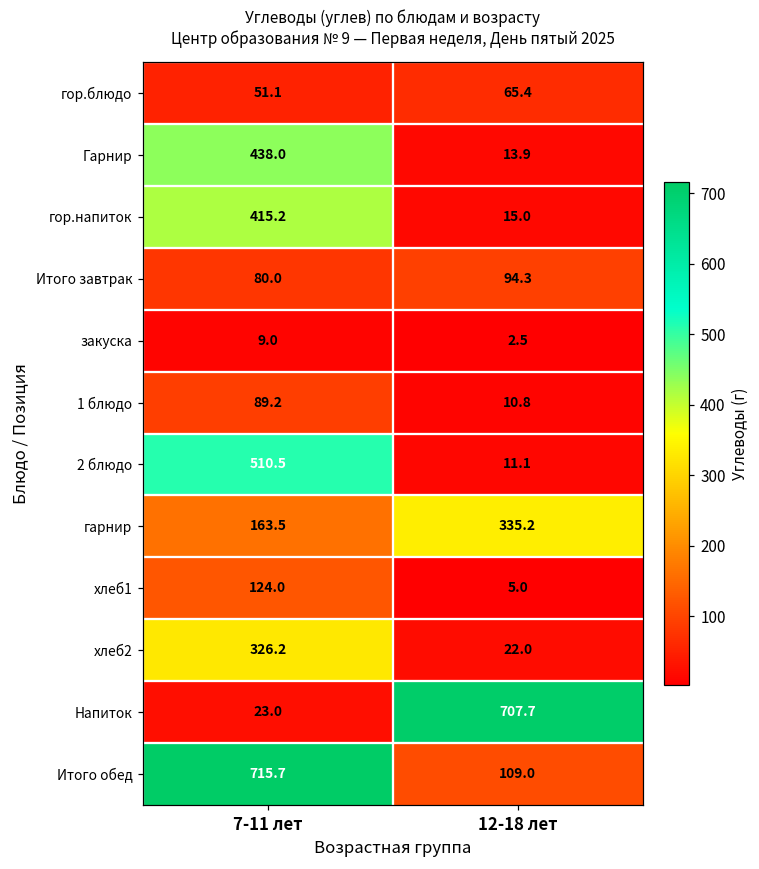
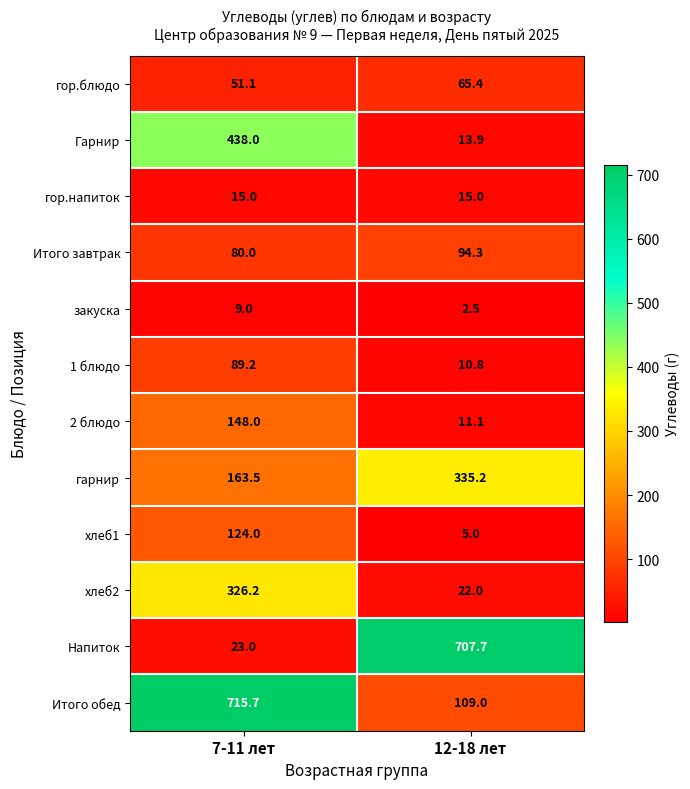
  {
    "гор.блюдо": {
      "7-11 лет": 51.1,
      "12-18 лет": 65.4
    },
    "Гарнир": {
      "7-11 лет": 438.0,
      "12-18 лет": 13.9
    },
    "гор.напиток": {
-     "7-11 лет": 415.2,
+     "7-11 лет": 15.0,
      "12-18 лет": 15.0
    },
    "Итого завтрак": {
      "7-11 лет": 80.0,
      "12-18 лет": 94.3
    },
    "закуска": {
      "7-11 лет": 9.0,
      "12-18 лет": 2.5
    },
    "1 блюдо": {
      "7-11 лет": 89.2,
      "12-18 лет": 10.8
    },
    "2 блюдо": {
-     "7-11 лет": 510.5,
+     "7-11 лет": 148.0,
      "12-18 лет": 11.1
    },
    "гарнир": {
      "7-11 лет": 163.5,
      "12-18 лет": 335.2
    },
    "хлеб1": {
      "7-11 лет": 124.0,
      "12-18 лет": 5.0
    },
    "хлеб2": {
      "7-11 лет": 326.2,
      "12-18 лет": 22.0
    },
    "Напиток": {
      "7-11 лет": 23.0,
      "12-18 лет": 707.7
    },
    "Итого обед": {
      "7-11 лет": 715.7,
      "12-18 лет": 109.0
    }
  }
